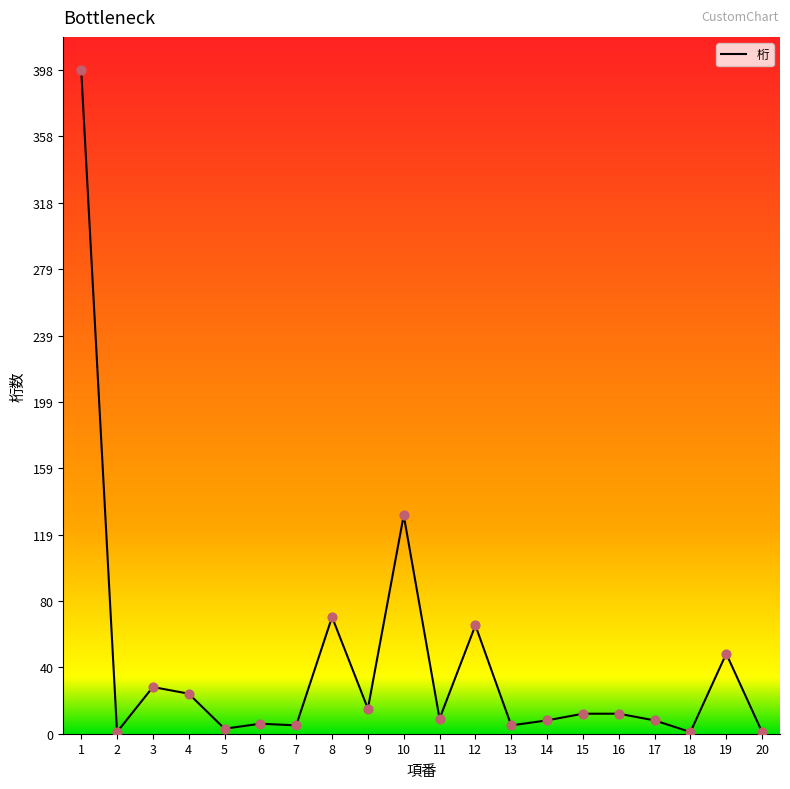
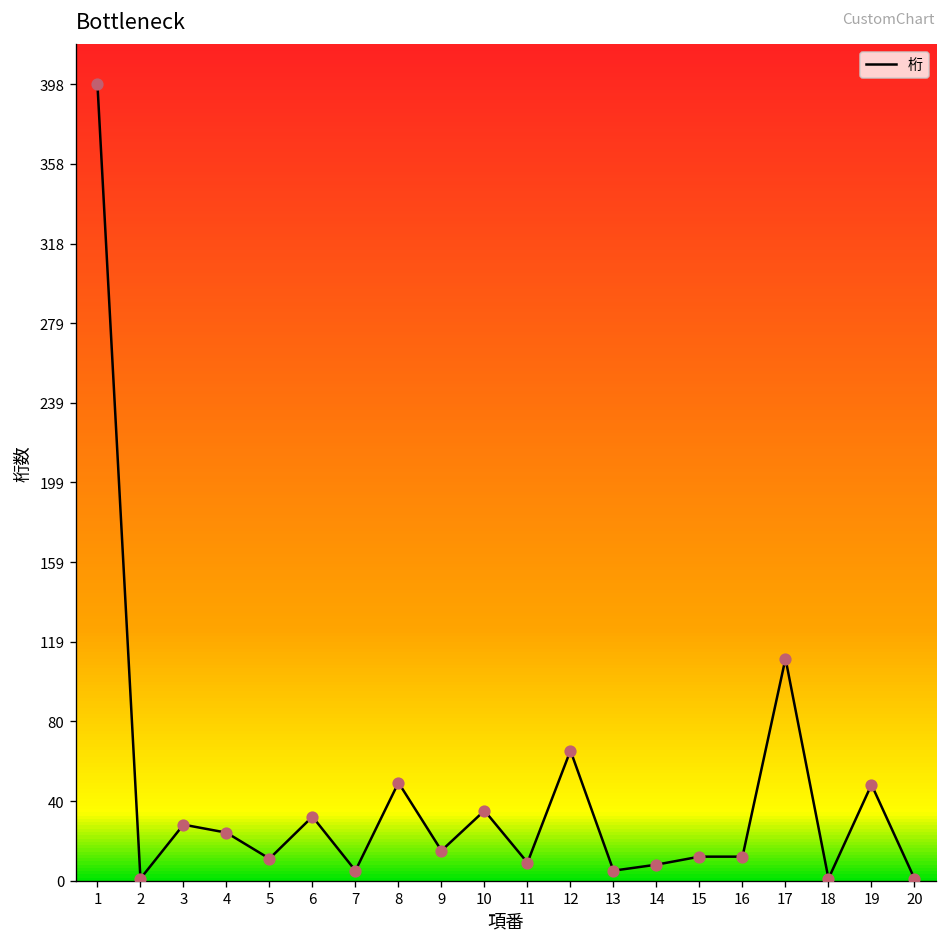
  {
    "1": 398,
    "2": 1,
    "3": 28,
    "4": 24,
-   "5": 3,
-   "6": 6,
+   "5": 11,
+   "6": 32,
    "7": 5,
-   "8": 70,
+   "8": 49,
    "9": 15,
-   "10": 131,
+   "10": 35,
    "11": 9,
    "12": 65,
    "13": 5,
    "14": 8,
    "15": 12,
    "16": 12,
-   "17": 8,
+   "17": 111,
    "18": 1,
    "19": 48,
    "20": 1
  }
